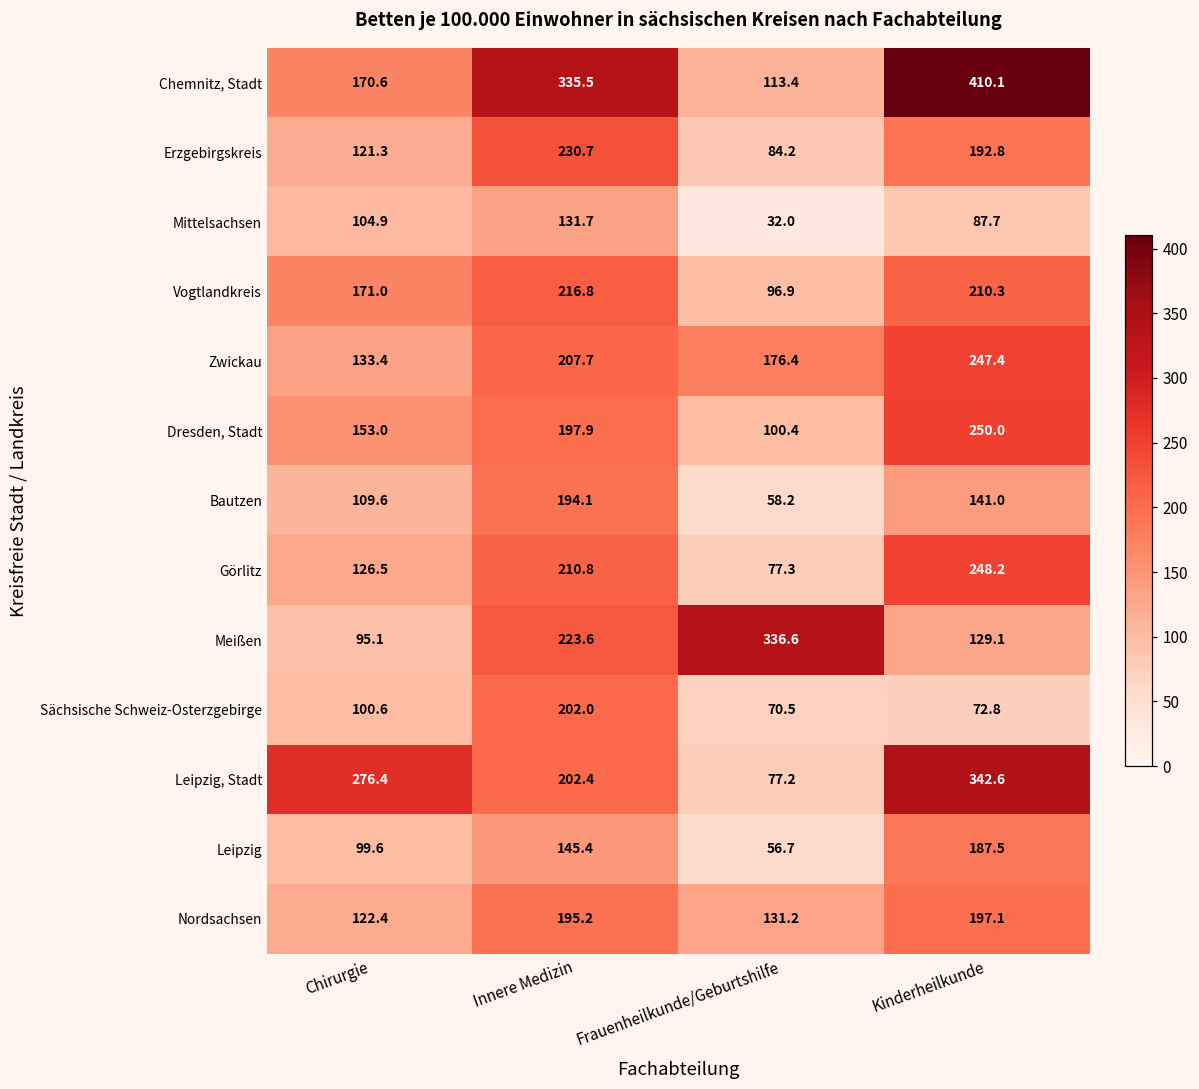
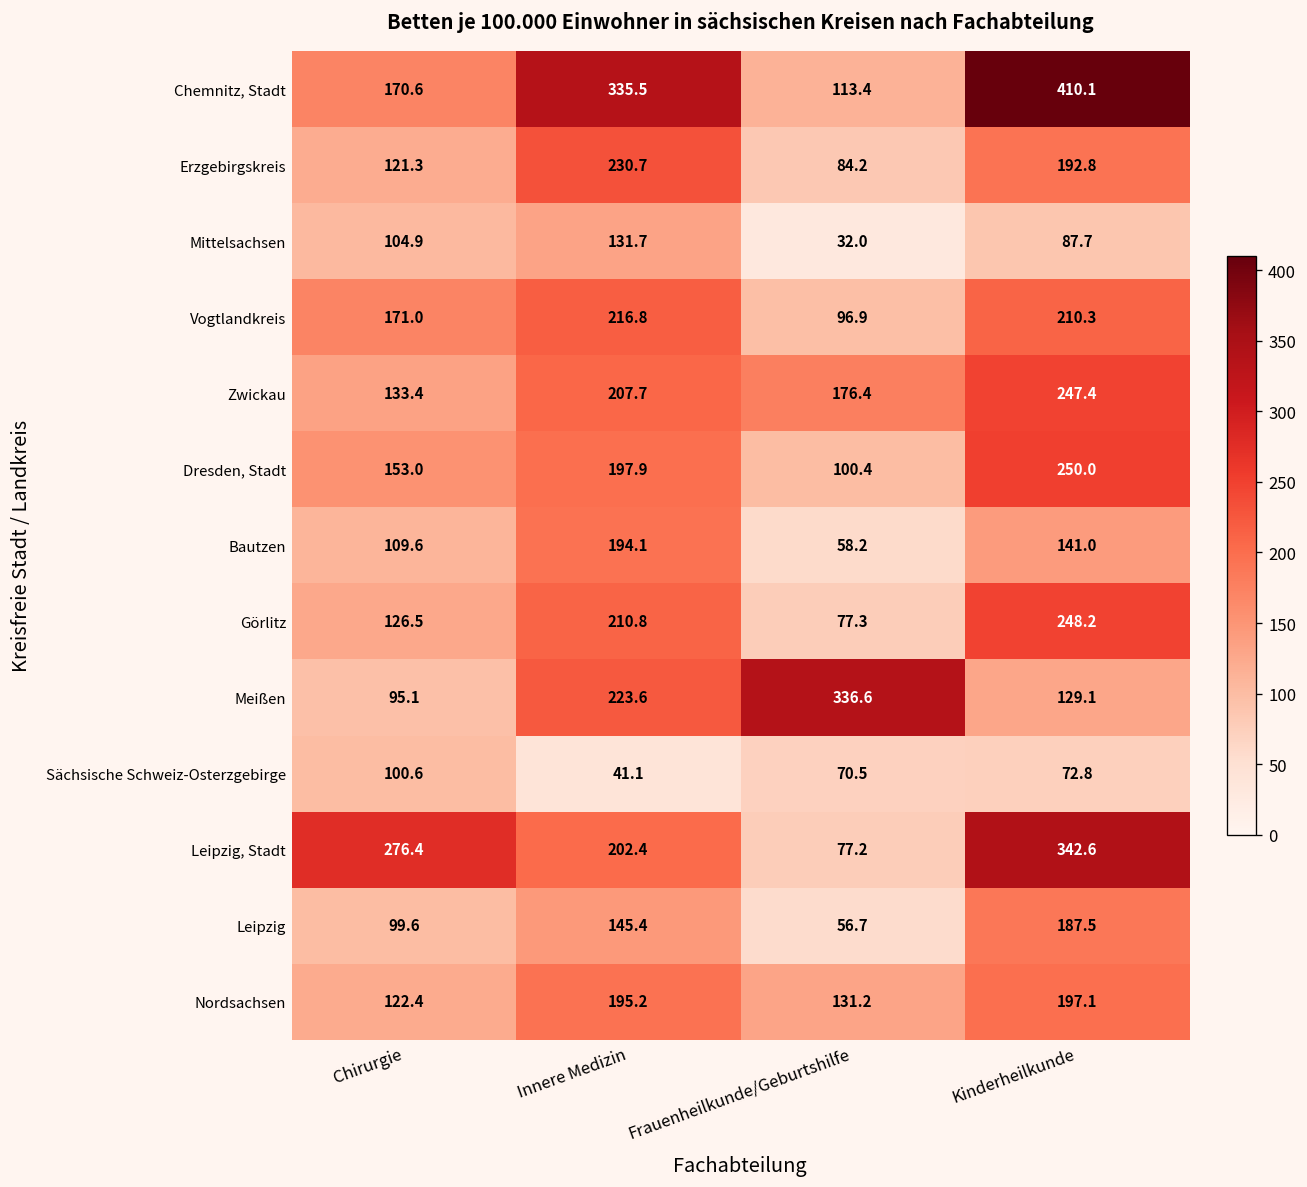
  {
    "Chemnitz, Stadt": {
      "Chirurgie": 170.6,
      "Innere Medizin": 335.5,
      "Frauenheilkunde/Geburtshilfe": 113.4,
      "Kinderheilkunde": 410.1
    },
    "Erzgebirgskreis": {
      "Chirurgie": 121.3,
      "Innere Medizin": 230.7,
      "Frauenheilkunde/Geburtshilfe": 84.2,
      "Kinderheilkunde": 192.8
    },
    "Mittelsachsen": {
      "Chirurgie": 104.9,
      "Innere Medizin": 131.7,
      "Frauenheilkunde/Geburtshilfe": 32.0,
      "Kinderheilkunde": 87.7
    },
    "Vogtlandkreis": {
      "Chirurgie": 171.0,
      "Innere Medizin": 216.8,
      "Frauenheilkunde/Geburtshilfe": 96.9,
      "Kinderheilkunde": 210.3
    },
    "Zwickau": {
      "Chirurgie": 133.4,
      "Innere Medizin": 207.7,
      "Frauenheilkunde/Geburtshilfe": 176.4,
      "Kinderheilkunde": 247.4
    },
    "Dresden, Stadt": {
      "Chirurgie": 153.0,
      "Innere Medizin": 197.9,
      "Frauenheilkunde/Geburtshilfe": 100.4,
      "Kinderheilkunde": 250.0
    },
    "Bautzen": {
      "Chirurgie": 109.6,
      "Innere Medizin": 194.1,
      "Frauenheilkunde/Geburtshilfe": 58.2,
      "Kinderheilkunde": 141.0
    },
    "Görlitz": {
      "Chirurgie": 126.5,
      "Innere Medizin": 210.8,
      "Frauenheilkunde/Geburtshilfe": 77.3,
      "Kinderheilkunde": 248.2
    },
    "Meißen": {
      "Chirurgie": 95.1,
      "Innere Medizin": 223.6,
      "Frauenheilkunde/Geburtshilfe": 336.6,
      "Kinderheilkunde": 129.1
    },
    "Sächsische Schweiz-Osterzgebirge": {
      "Chirurgie": 100.6,
-     "Innere Medizin": 202.0,
+     "Innere Medizin": 41.1,
      "Frauenheilkunde/Geburtshilfe": 70.5,
      "Kinderheilkunde": 72.8
    },
    "Leipzig, Stadt": {
      "Chirurgie": 276.4,
      "Innere Medizin": 202.4,
      "Frauenheilkunde/Geburtshilfe": 77.2,
      "Kinderheilkunde": 342.6
    },
    "Leipzig": {
      "Chirurgie": 99.6,
      "Innere Medizin": 145.4,
      "Frauenheilkunde/Geburtshilfe": 56.7,
      "Kinderheilkunde": 187.5
    },
    "Nordsachsen": {
      "Chirurgie": 122.4,
      "Innere Medizin": 195.2,
      "Frauenheilkunde/Geburtshilfe": 131.2,
      "Kinderheilkunde": 197.1
    }
  }
